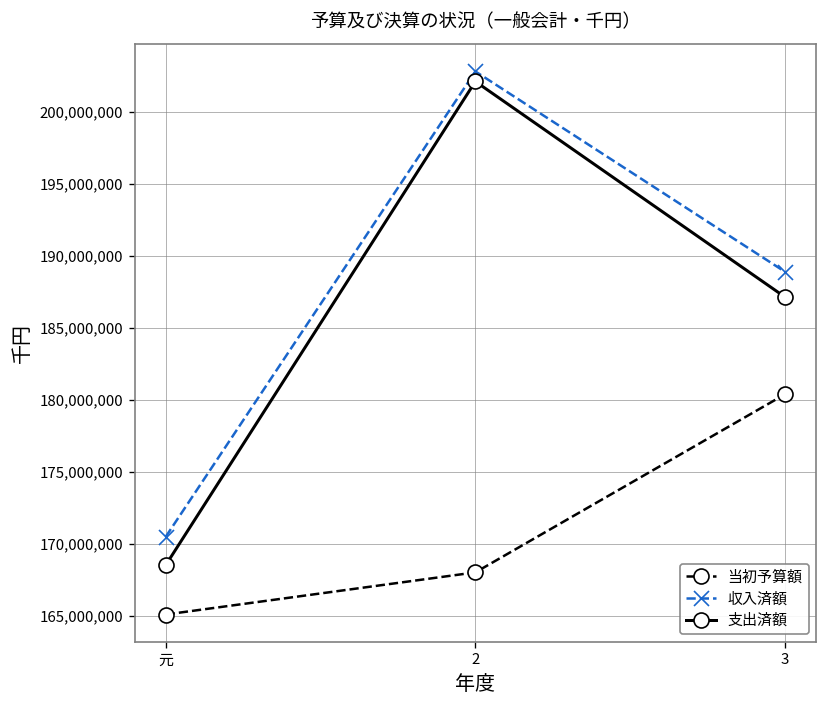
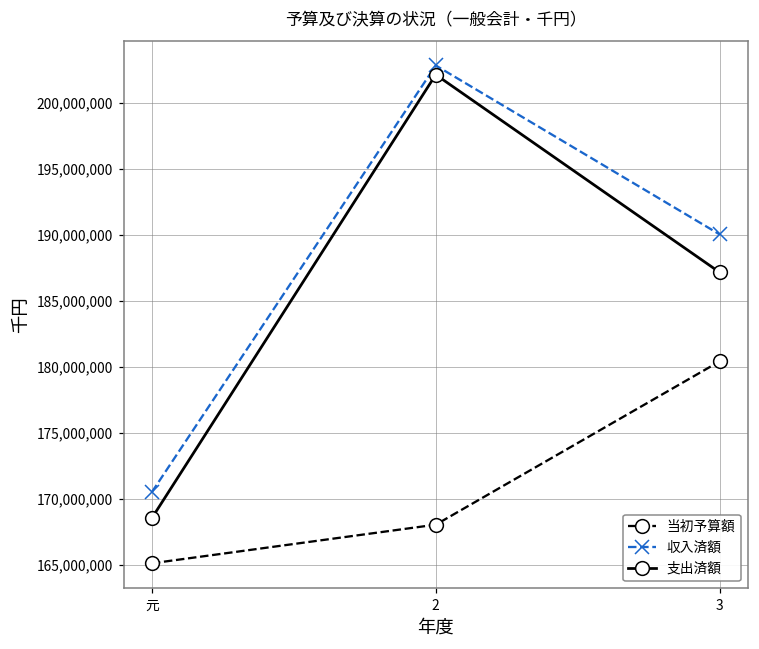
  {
    "収入済額": {
      "元": "170,500,000",
      "2": "202,800,000",
-     "3": "188,900,000"
+     "3": "190,000,000"
    }
  }
